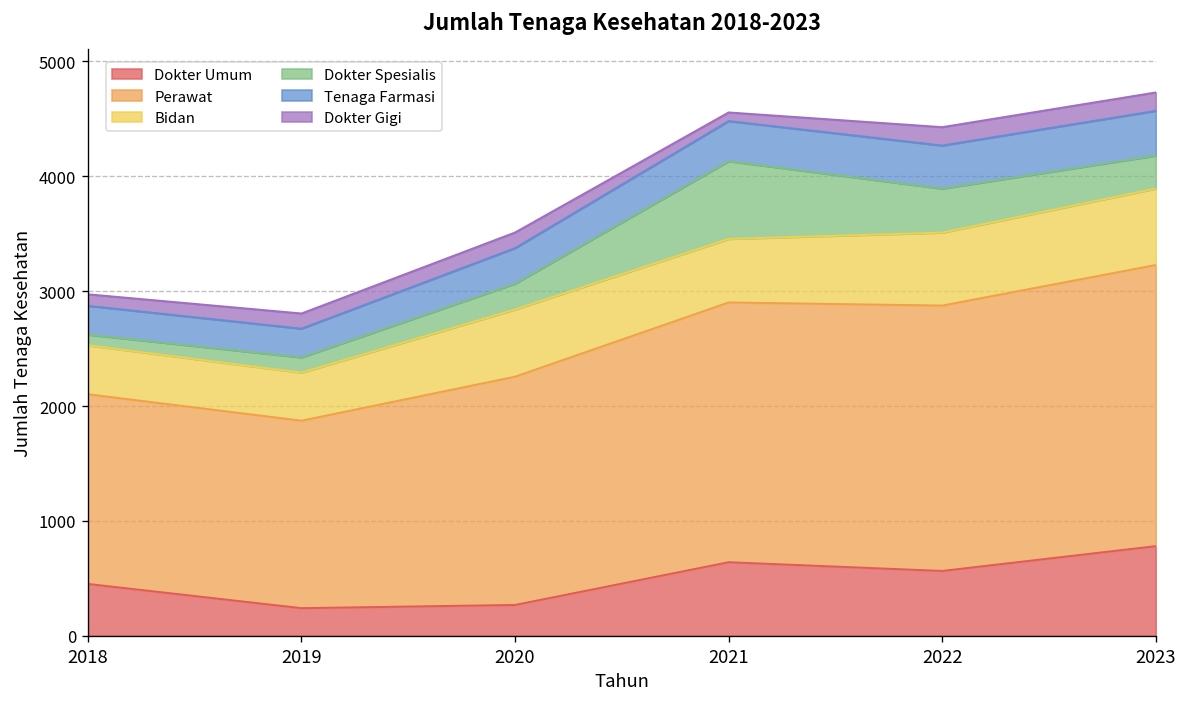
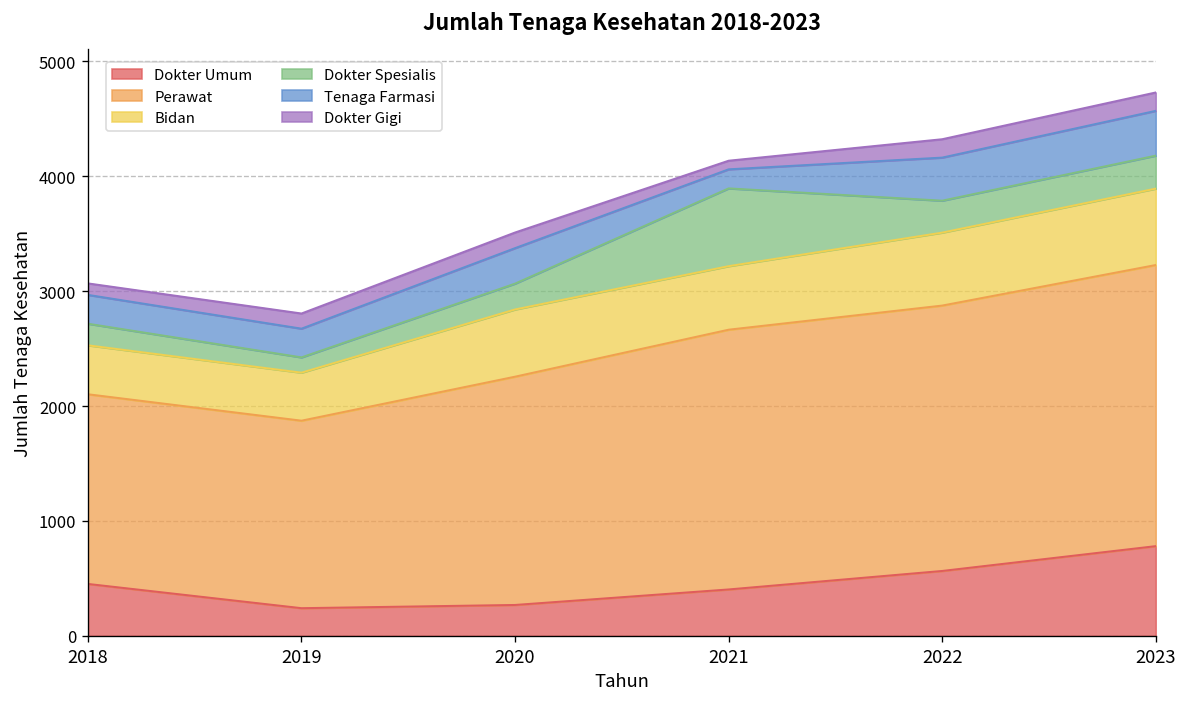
  {
    "Dokter Umum": {
      "2018": 500,
      "2019": 200,
      "2020": 300,
-     "2021": 600,
+     "2021": 400,
      "2022": 600,
      "2023": 800
    },
    "Dokter Spesialis": {
-     "2018": 100,
+     "2018": 200,
      "2019": 100,
      "2020": 200,
      "2021": 700,
-     "2022": 400,
+     "2022": 300,
      "2023": 300
    },
    "Tenaga Farmasi": {
      "2018": 300,
      "2019": 300,
      "2020": 300,
-     "2021": 300,
+     "2021": 200,
      "2022": 400,
      "2023": 400
    },
    "Dokter Gigi": {
      "2018": 100,
      "2019": 100,
      "2020": 100,
      "2021": 100,
      "2022": 200,
      "2023": 200
    }
  }
